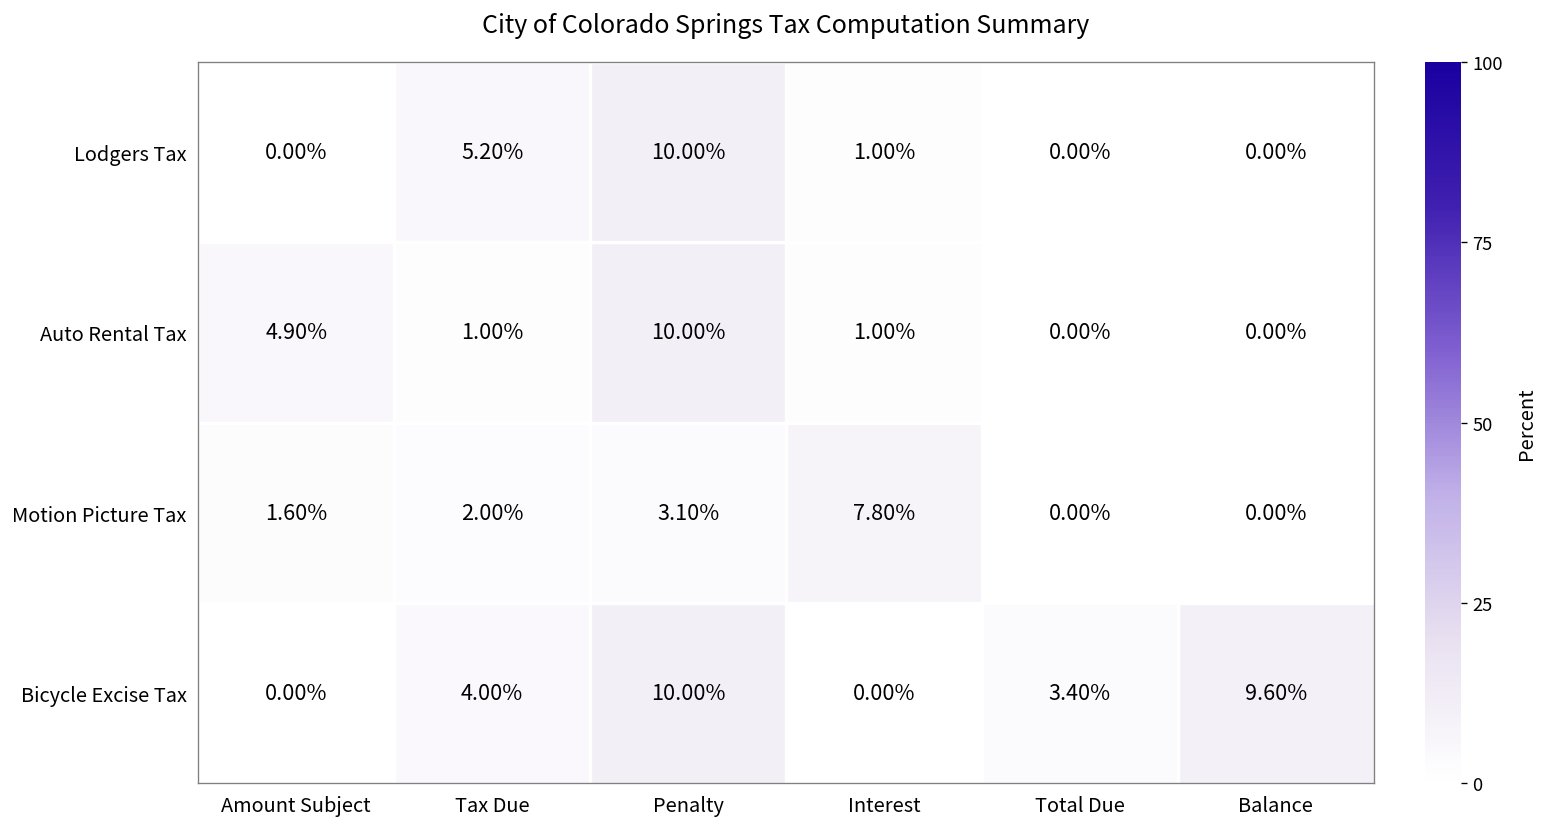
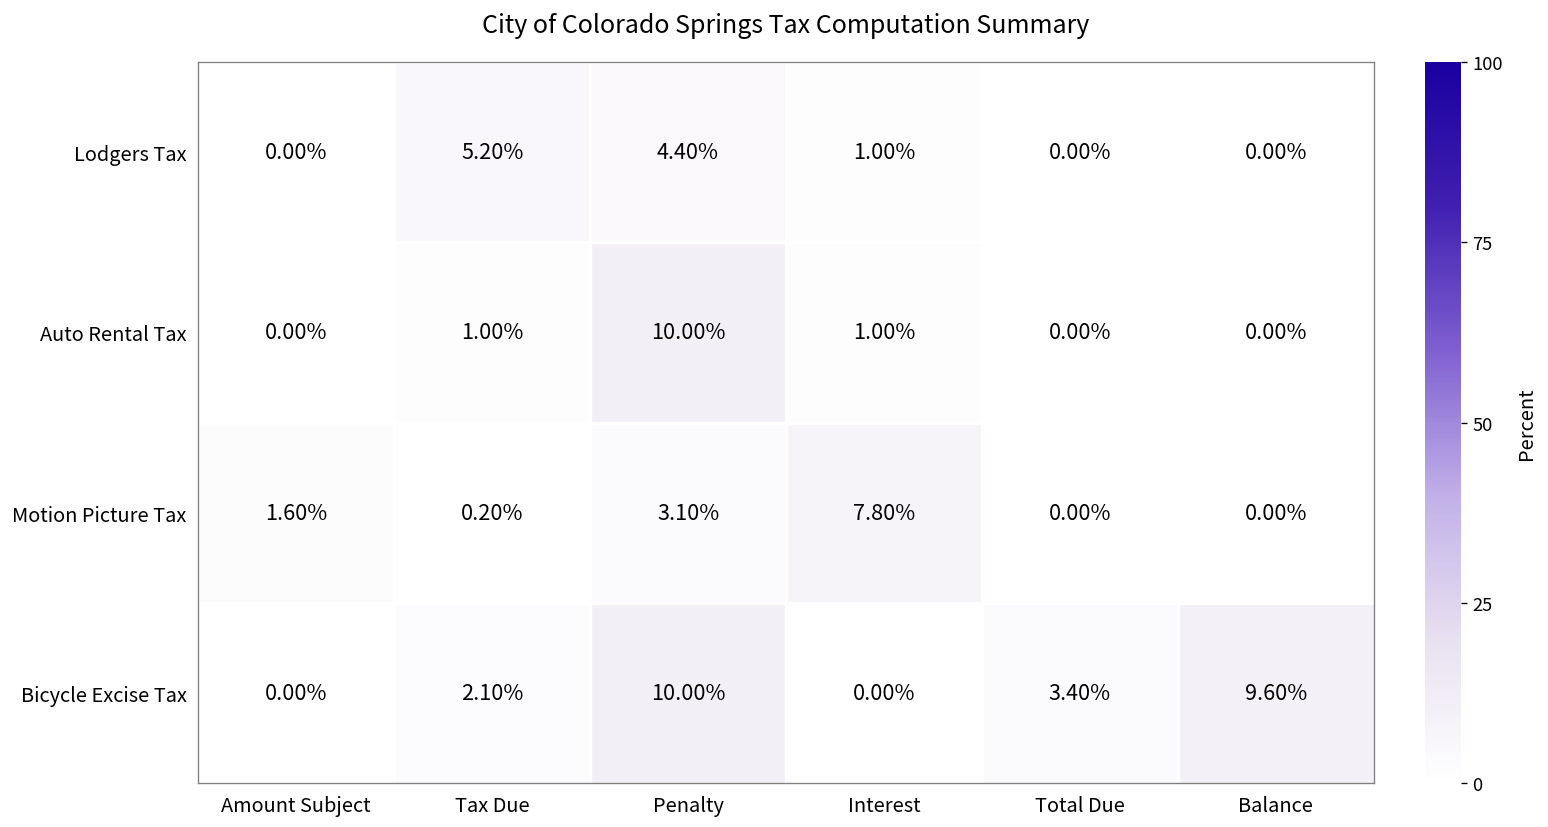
  {
    "Lodgers Tax": {
      "Amount Subject": "0.00%",
      "Tax Due": "5.20%",
-     "Penalty": "10.00%",
+     "Penalty": "4.40%",
      "Interest": "1.00%",
      "Total Due": "0.00%",
      "Balance": "0.00%"
    },
    "Auto Rental Tax": {
-     "Amount Subject": "4.90%",
+     "Amount Subject": "0.00%",
      "Tax Due": "1.00%",
      "Penalty": "10.00%",
      "Interest": "1.00%",
      "Total Due": "0.00%",
      "Balance": "0.00%"
    },
    "Motion Picture Tax": {
      "Amount Subject": "1.60%",
-     "Tax Due": "2.00%",
+     "Tax Due": "0.20%",
      "Penalty": "3.10%",
      "Interest": "7.80%",
      "Total Due": "0.00%",
      "Balance": "0.00%"
    },
    "Bicycle Excise Tax": {
      "Amount Subject": "0.00%",
-     "Tax Due": "4.00%",
+     "Tax Due": "2.10%",
      "Penalty": "10.00%",
      "Interest": "0.00%",
      "Total Due": "3.40%",
      "Balance": "9.60%"
    }
  }
